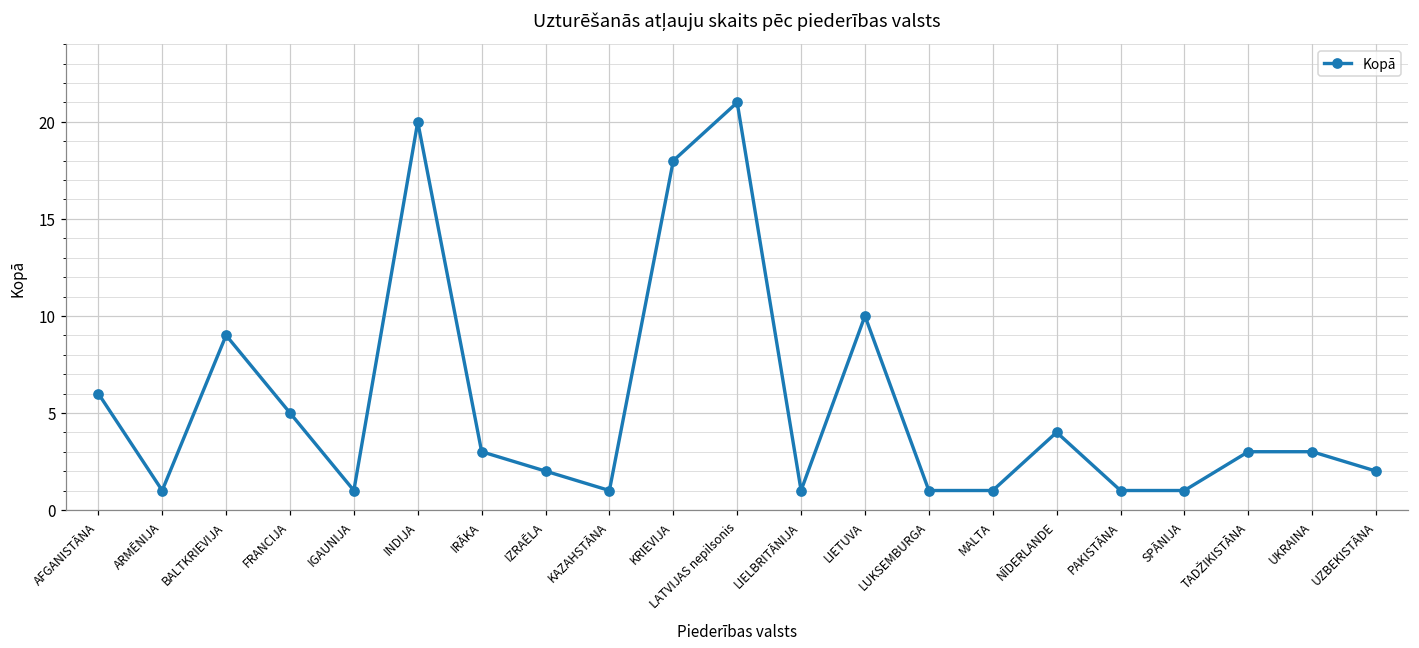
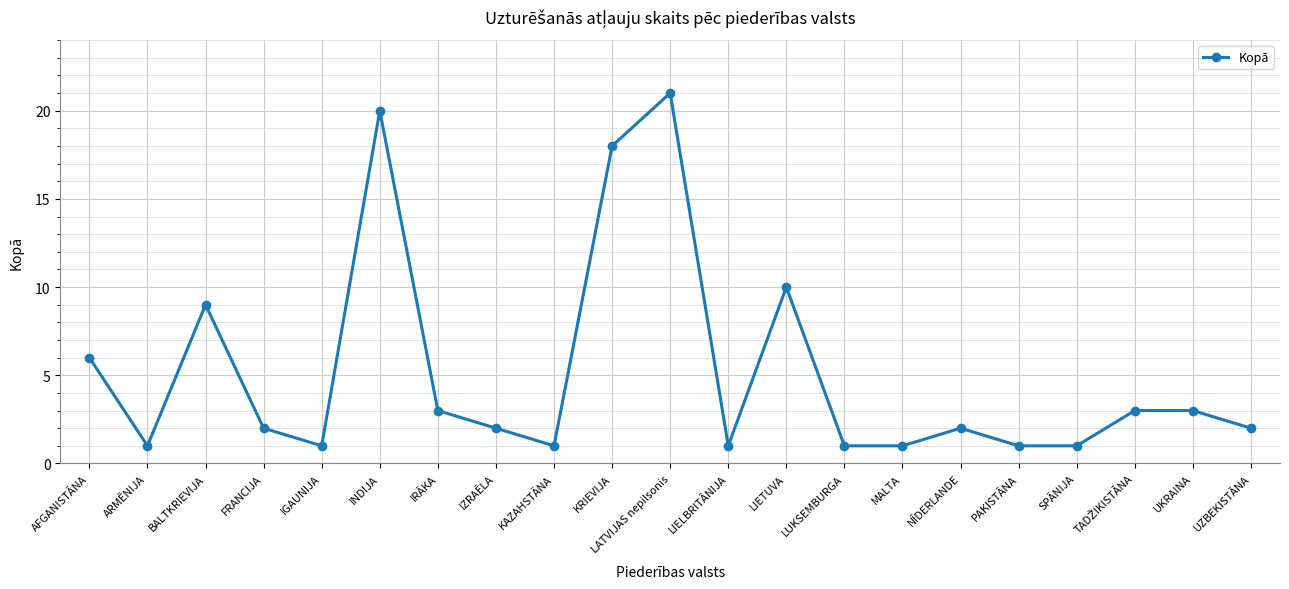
  {
    "AFGANISTĀNA": 6,
    "ARMĒNIJA": 1,
    "BALTKRIEVIJA": 9,
-   "FRANCIJA": 5,
+   "FRANCIJA": 2,
    "IGAUNIJA": 1,
    "INDIJA": 20,
    "IRĀKA": 3,
    "IZRAĒLA": 2,
    "KAZAHSTĀNA": 1,
    "KRIEVIJA": 18,
    "LATVIJAS nepilsonis": 21,
    "LIELBRITĀNIJA": 1,
    "LIETUVA": 10,
    "LUKSEMBURGA": 1,
    "MALTA": 1,
-   "NĪDERLANDE": 4,
+   "NĪDERLANDE": 2,
    "PAKISTĀNA": 1,
    "SPĀNIJA": 1,
    "TADŽIKISTĀNA": 3,
    "UKRAINA": 3,
    "UZBEKISTĀNA": 2
  }
